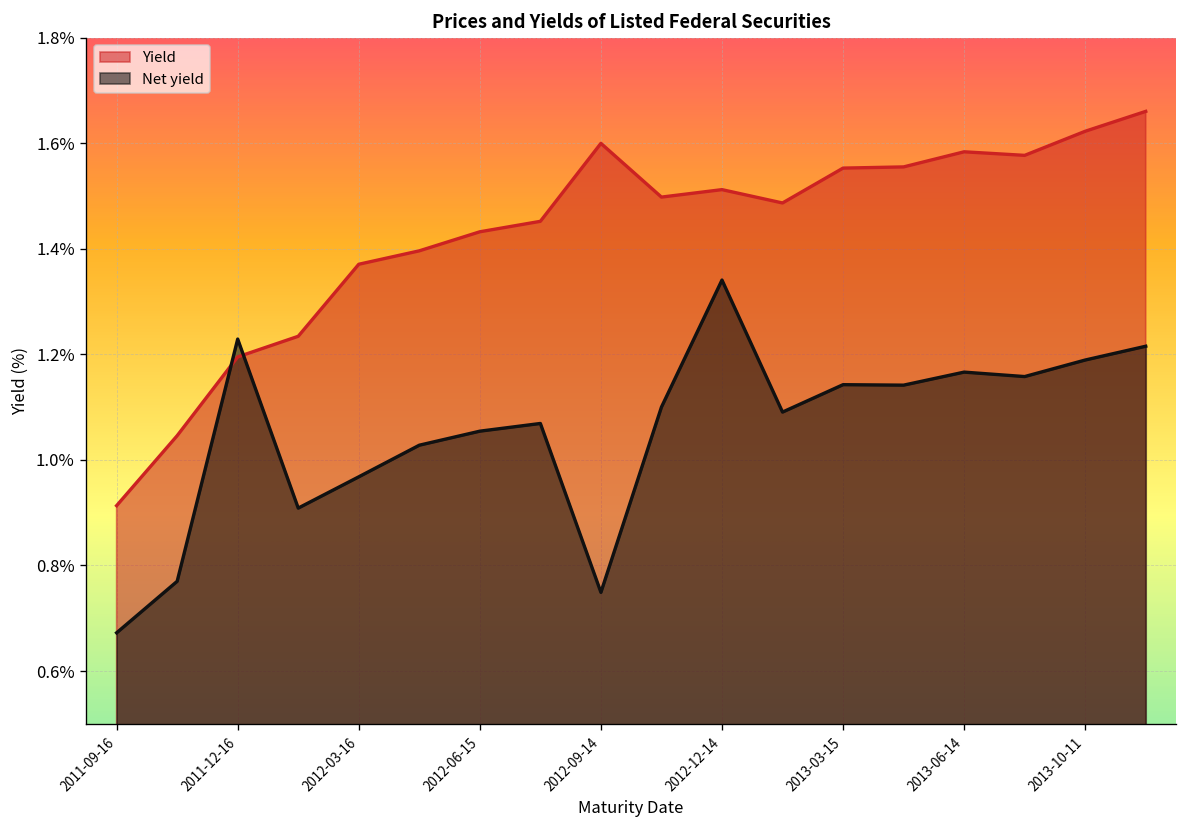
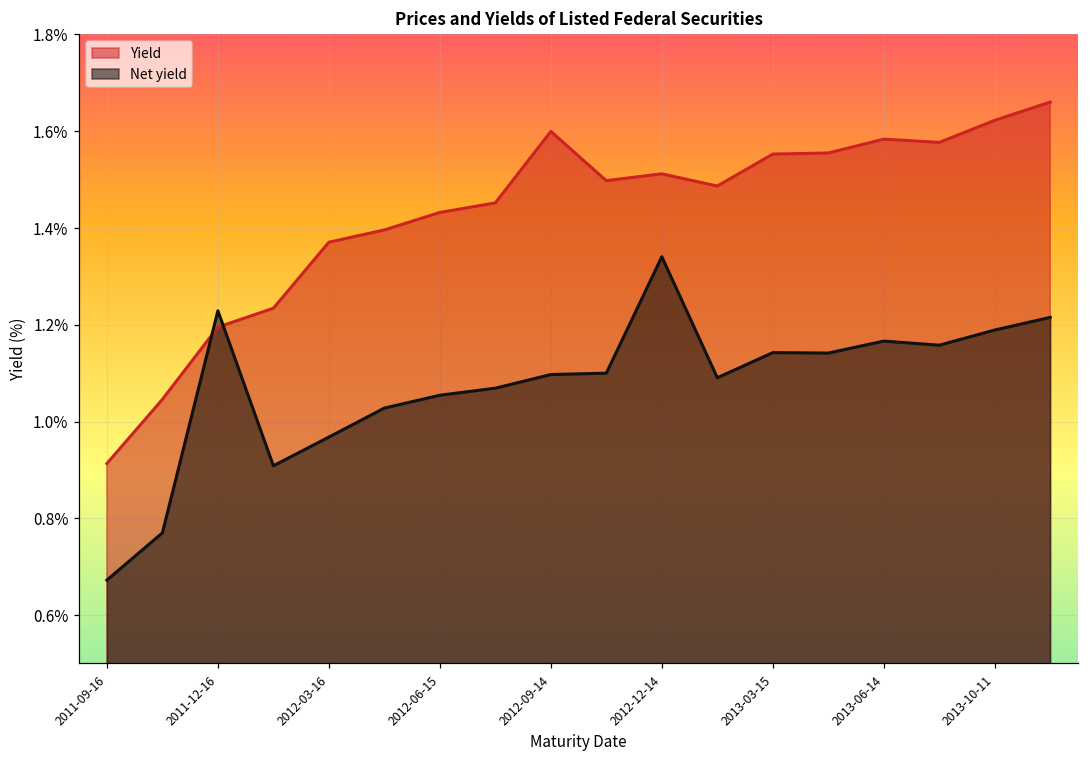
  {
    "Yield": {
      "2011-09-16": "0.91%",
      "2011-12-16": "1.20%",
      "2012-03-16": "1.37%",
      "2012-06-15": "1.43%",
      "2012-09-14": "1.60%",
      "2012-12-14": "1.51%",
      "2013-03-15": "1.55%",
      "2013-06-14": "1.58%",
      "2013-10-11": "1.62%"
    },
    "Net yield": {
      "2011-09-16": "0.67%",
      "2011-12-16": "1.23%",
      "2012-03-16": "0.97%",
      "2012-06-15": "1.05%",
-     "2012-09-14": "0.75%",
+     "2012-09-14": "1.10%",
      "2012-12-14": "1.34%",
      "2013-03-15": "1.14%",
      "2013-06-14": "1.17%",
      "2013-10-11": "1.19%"
    }
  }
